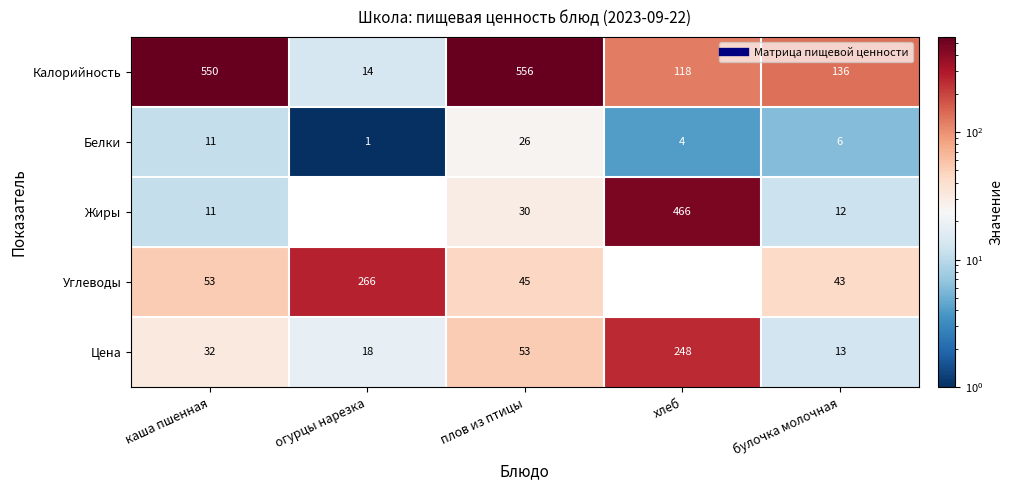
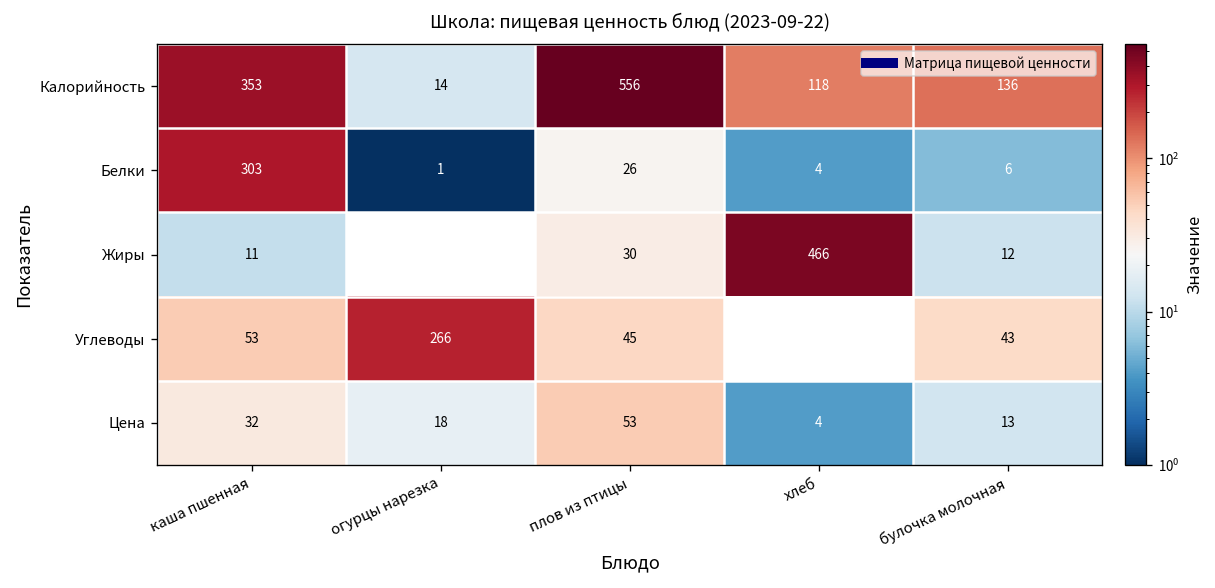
  {
    "Калорийность": {
-     "каша пшенная": 550,
+     "каша пшенная": 353,
      "огурцы нарезка": 14,
      "плов из птицы": 556,
      "хлеб": 118,
      "булочка молочная": 136
    },
    "Белки": {
-     "каша пшенная": 11,
+     "каша пшенная": 303,
      "огурцы нарезка": 1,
      "плов из птицы": 26,
      "хлеб": 4,
      "булочка молочная": 6
    },
    "Жиры": {
      "каша пшенная": 11,
      "плов из птицы": 30,
      "хлеб": 466,
      "булочка молочная": 12
    },
    "Углеводы": {
      "каша пшенная": 53,
      "огурцы нарезка": 266,
      "плов из птицы": 45,
      "булочка молочная": 43
    },
    "Цена": {
      "каша пшенная": 32,
      "огурцы нарезка": 18,
      "плов из птицы": 53,
-     "хлеб": 248,
+     "хлеб": 4,
      "булочка молочная": 13
    }
  }
